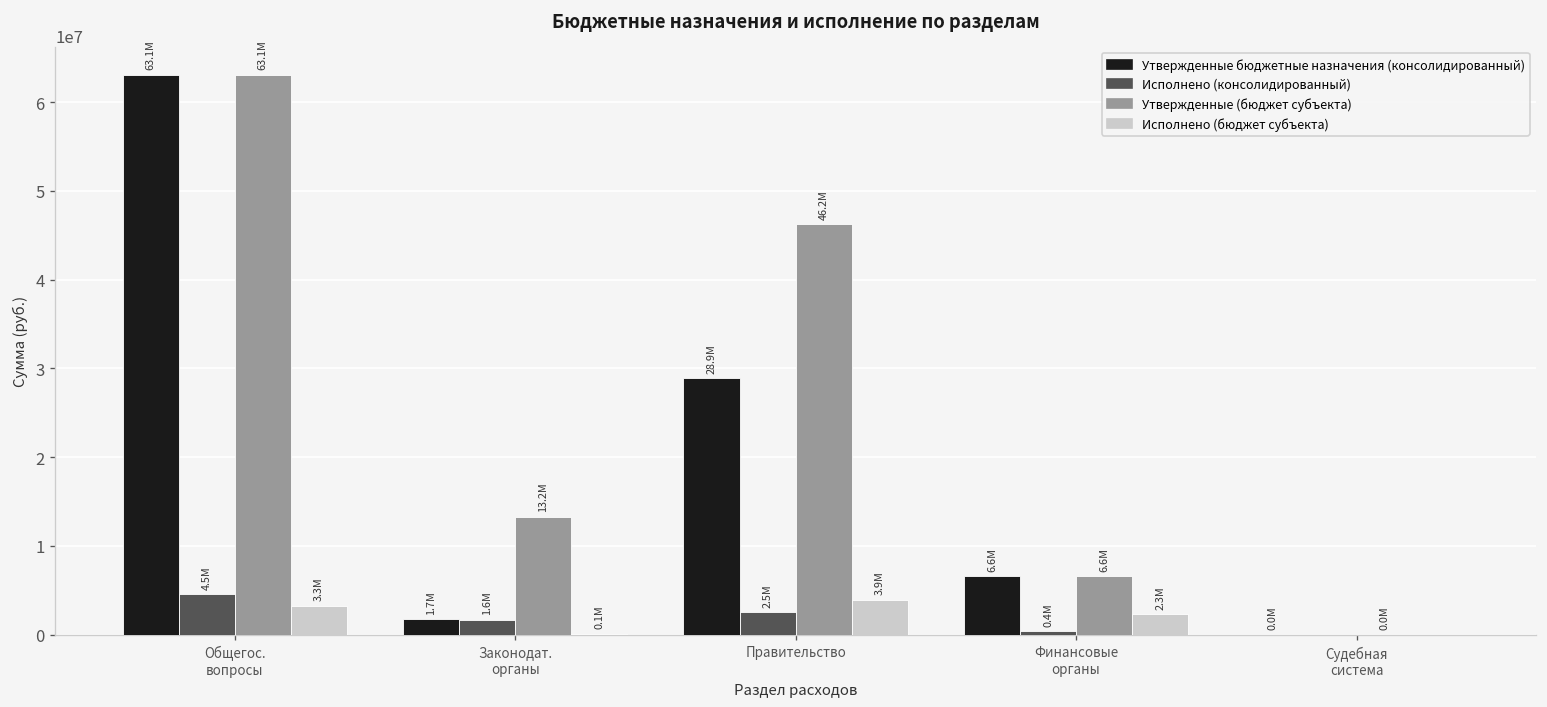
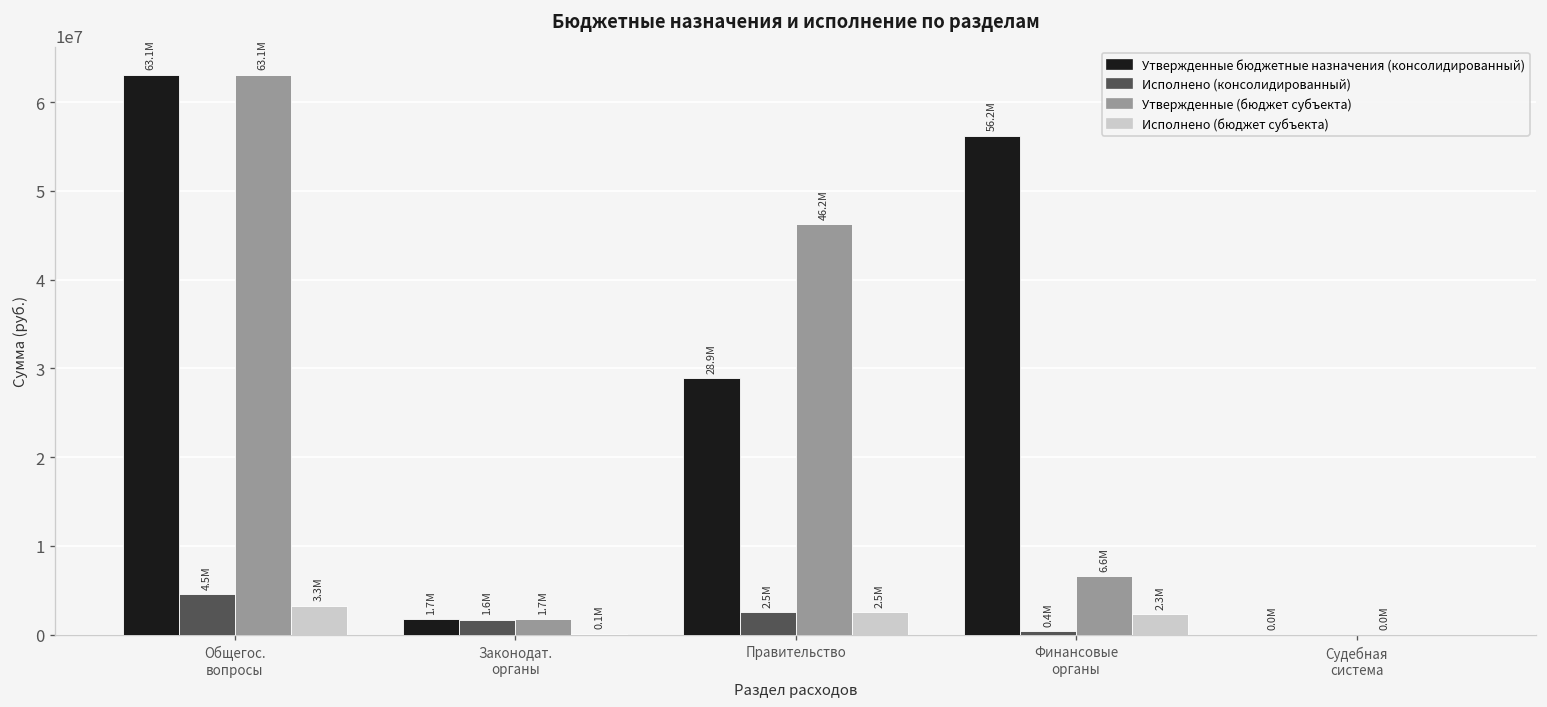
  {
    "Утвержденные бюджетные назначения (консолидированный)": {
      "Общегос. вопросы": "63.1M",
      "Законодат. органы": "1.7M",
      "Правительство": "28.9M",
-     "Финансовые органы": "6.6M"
+     "Финансовые органы": "56.2M"
    },
    "Исполнено (консолидированный)": {
      "Общегос. вопросы": "4.5M",
      "Законодат. органы": "1.6M",
      "Правительство": "2.5M",
      "Финансовые органы": "0.4M"
    },
    "Утвержденные (бюджет субъекта)": {
      "Общегос. вопросы": "63.1M",
-     "Законодат. органы": "13.2M",
+     "Законодат. органы": "1.7M",
      "Правительство": "46.2M",
      "Финансовые органы": "6.6M"
    },
    "Исполнено (бюджет субъекта)": {
      "Общегос. вопросы": "3.3M",
      "Законодат. органы": "0.1M",
-     "Правительство": "3.9M",
+     "Правительство": "2.5M",
      "Финансовые органы": "2.3M"
    }
  }
